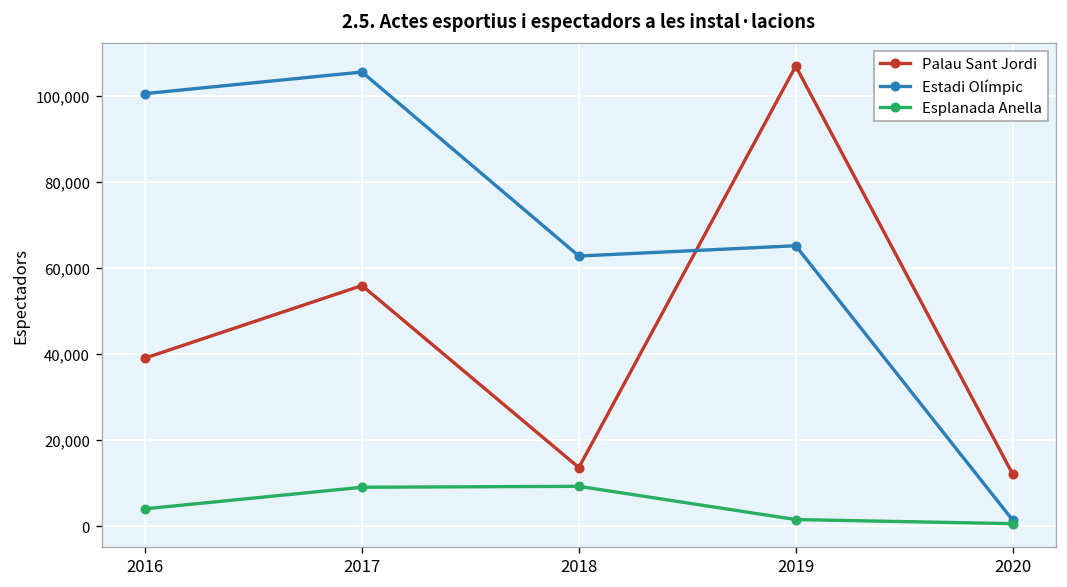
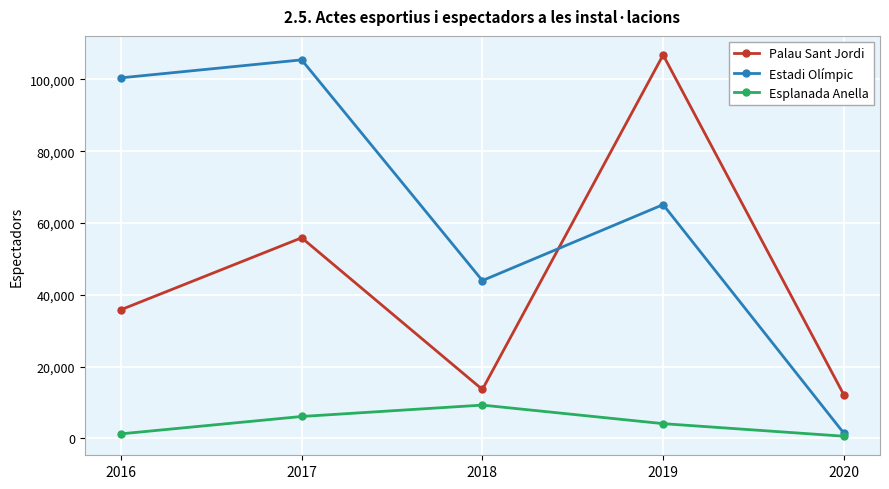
  {
    "Palau Sant Jordi": {
-     "2016": "39,000",
+     "2016": "36,000",
      "2017": "56,000",
      "2018": "14,000",
      "2019": "107,000",
      "2020": "12,000"
    },
    "Estadi Olímpic": {
      "2016": "100,000",
      "2017": "105,000",
-     "2018": "63,000",
+     "2018": "44,000",
      "2019": "65,000",
      "2020": "1,000"
    },
    "Esplanada Anella": {
-     "2016": "4,000",
-     "2017": "9,000",
+     "2016": "1,000",
+     "2017": "6,000",
      "2018": "9,000",
-     "2019": "2,000",
+     "2019": "4,000",
      "2020": "1,000"
    }
  }
